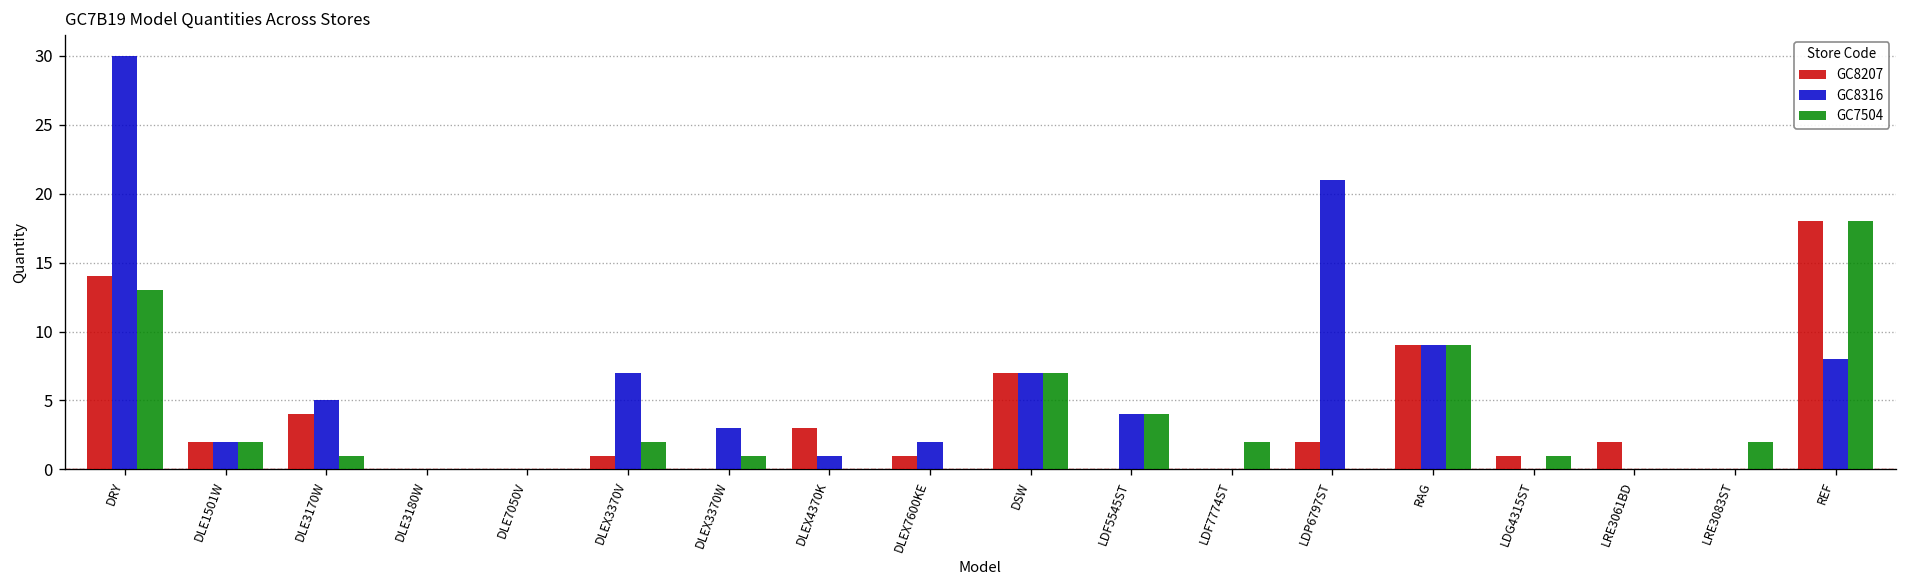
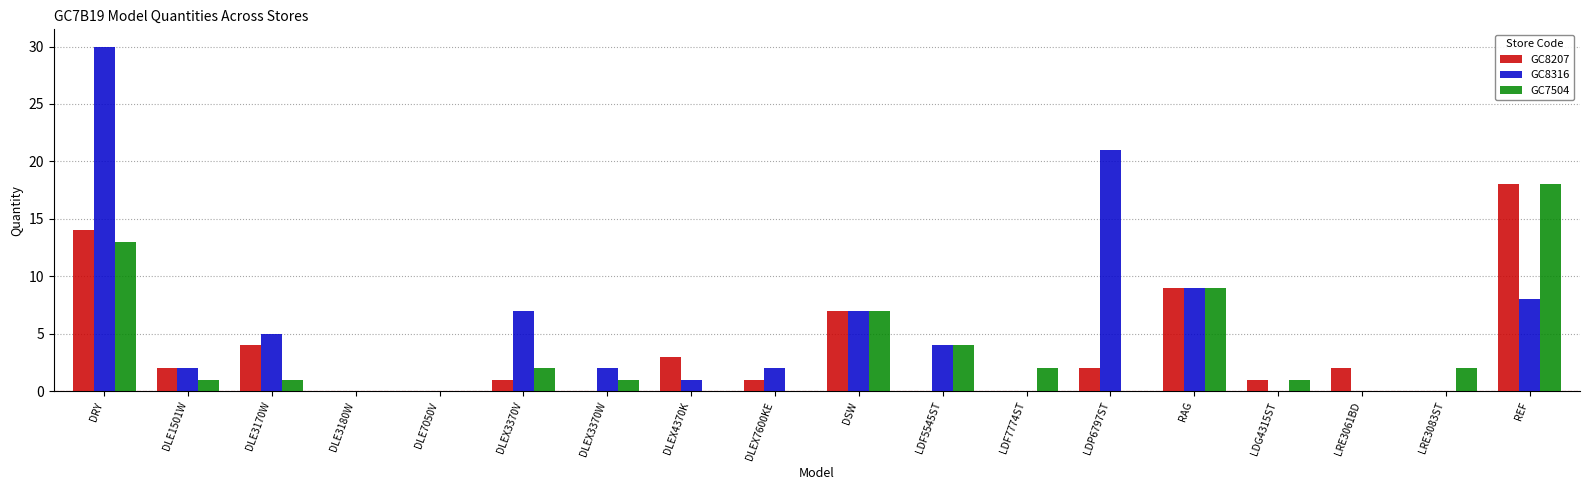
  {
    "GC8207": {
      "DRY": 14,
      "DLE1501W": 2,
      "DLE3170W": 4,
      "DLE3180W": 0,
      "DLE7050V": 0,
      "DLEX3370V": 1,
      "DLEX3370W": 0,
      "DLEX4370K": 3,
      "DLEX7600KE": 1,
      "DSW": 7,
      "LDF5545ST": 0,
      "LDF7774ST": 0,
      "LDP6797ST": 2,
      "RAG": 9,
      "LDG4315ST": 1,
      "LRE3061BD": 2,
      "LRE3083ST": 0,
      "REF": 18
    },
    "GC8316": {
      "DRY": 30,
      "DLE1501W": 2,
      "DLE3170W": 5,
      "DLE3180W": 0,
      "DLE7050V": 0,
      "DLEX3370V": 7,
-     "DLEX3370W": 3,
+     "DLEX3370W": 2,
      "DLEX4370K": 1,
      "DLEX7600KE": 2,
      "DSW": 7,
      "LDF5545ST": 4,
      "LDF7774ST": 0,
      "LDP6797ST": 21,
      "RAG": 9,
      "LDG4315ST": 0,
      "LRE3061BD": 0,
      "LRE3083ST": 0,
      "REF": 8
    },
    "GC7504": {
      "DRY": 13,
-     "DLE1501W": 2,
+     "DLE1501W": 1,
      "DLE3170W": 1,
      "DLE3180W": 0,
      "DLE7050V": 0,
      "DLEX3370V": 2,
      "DLEX3370W": 1,
      "DLEX4370K": 0,
      "DLEX7600KE": 0,
      "DSW": 7,
      "LDF5545ST": 4,
      "LDF7774ST": 2,
      "LDP6797ST": 0,
      "RAG": 9,
      "LDG4315ST": 1,
      "LRE3061BD": 0,
      "LRE3083ST": 2,
      "REF": 18
    }
  }
